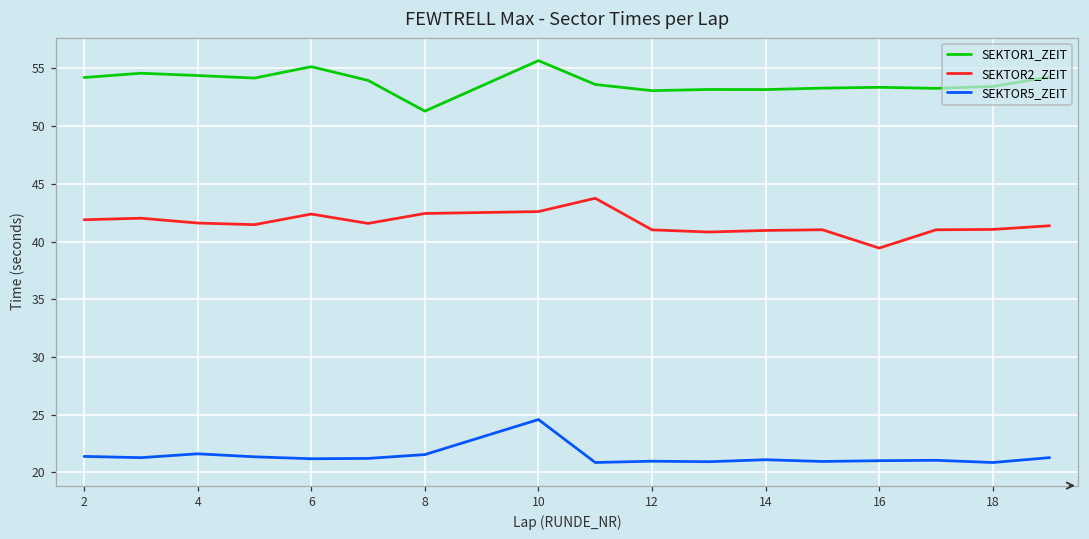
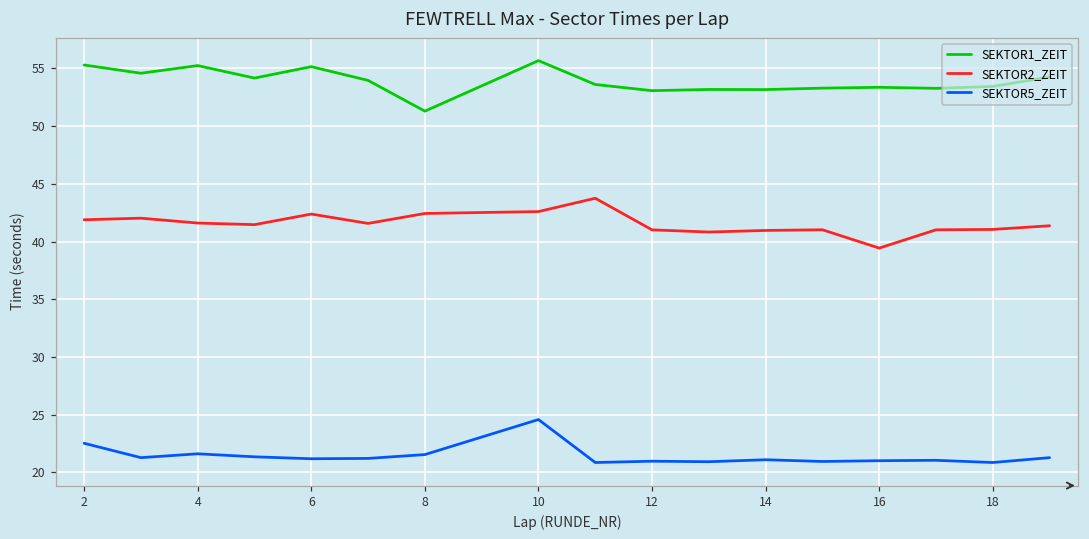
  {
    "SEKTOR1_ZEIT": {
-     "2": 54.2,
-     "4": 54.4,
+     "2": 55.3,
+     "4": 55.2,
      "6": 55.1,
      "8": 51.3,
      "10": 55.7,
      "12": 53.1,
      "14": 53.2,
      "16": 53.4
    },
    "SEKTOR2_ZEIT": {
      "2": 41.9,
      "4": 41.6,
      "6": 42.4,
      "8": 42.4,
      "10": 42.6,
      "12": 41.0,
      "14": 41.0,
      "16": 39.4,
      "18": 41.0
    },
    "SEKTOR5_ZEIT": {
-     "2": 21.4,
+     "2": 22.5,
      "4": 21.6,
      "6": 21.2,
      "8": 21.5,
      "10": 24.6,
      "12": 21.0,
      "14": 21.1,
      "16": 21.0,
      "18": 20.9
    }
  }
